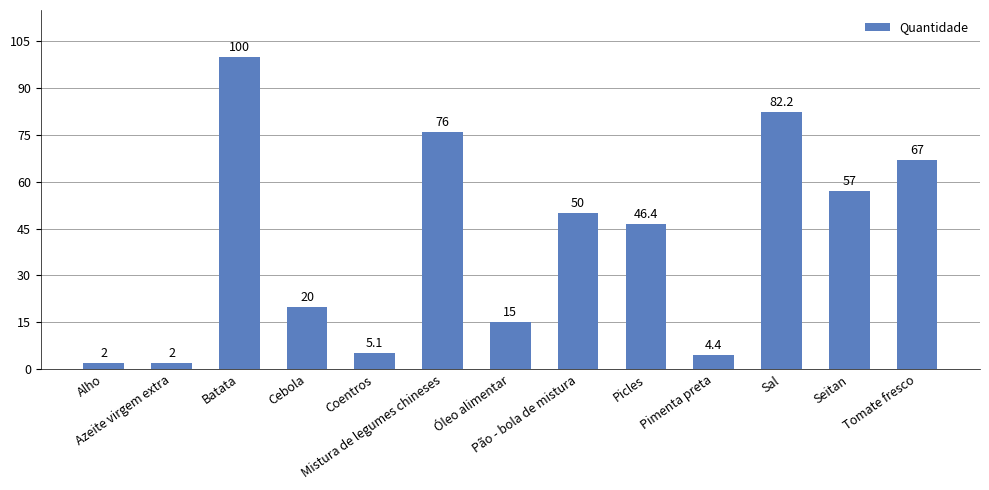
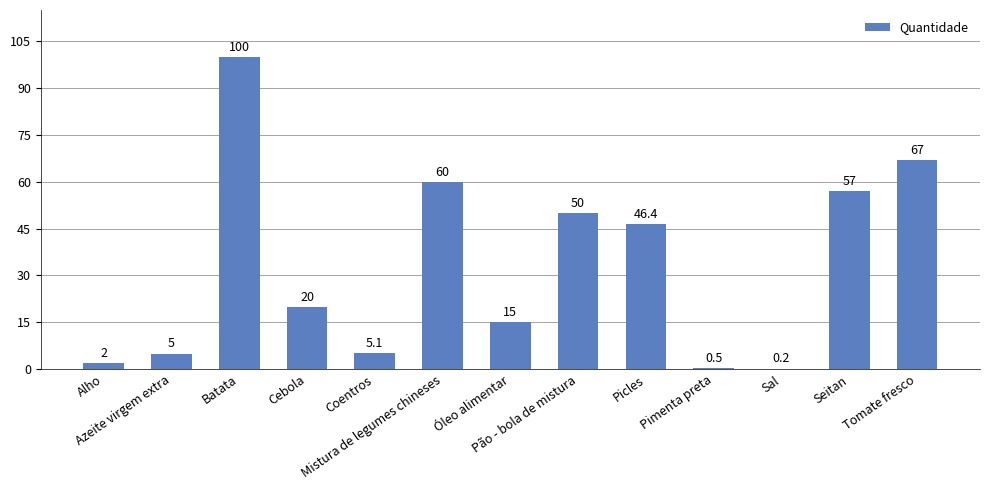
  {
    "Alho": 2,
-   "Azeite virgem extra": 2,
+   "Azeite virgem extra": 5,
    "Batata": 100,
    "Cebola": 20,
    "Coentros": 5.1,
-   "Mistura de legumes chineses": 76,
+   "Mistura de legumes chineses": 60,
    "Óleo alimentar": 15,
    "Pão - bola de mistura": 50,
    "Picles": 46.4,
-   "Pimenta preta": 4.4,
-   "Sal": 82.2,
+   "Pimenta preta": 0.5,
+   "Sal": 0.2,
    "Seitan": 57,
    "Tomate fresco": 67
  }
